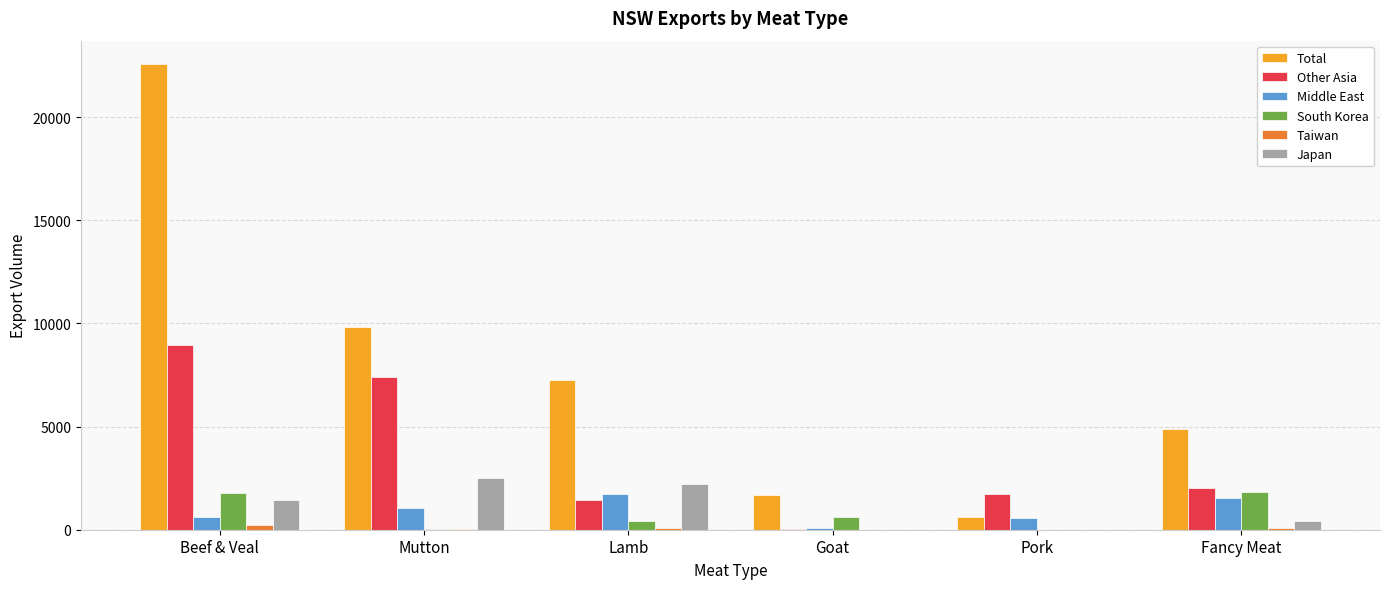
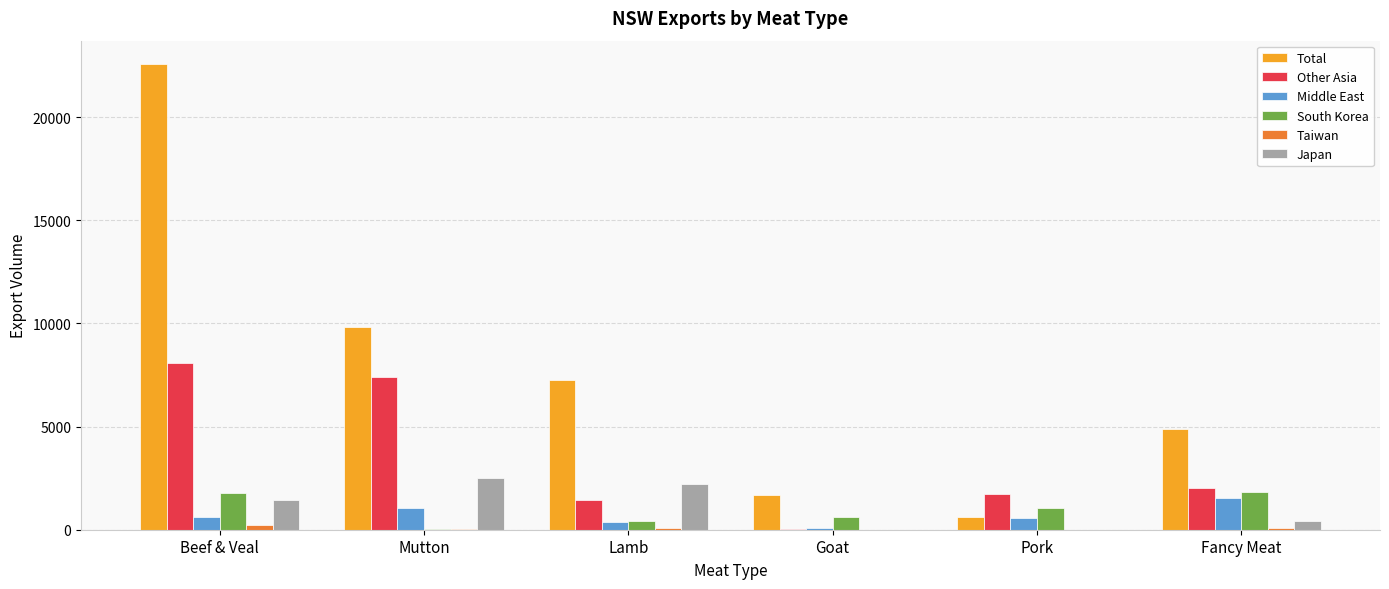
  {
    "Other Asia": {
-     "Beef & Veal": 9000,
+     "Beef & Veal": 8100,
      "Mutton": 7400,
      "Lamb": 1400,
      "Pork": 1700,
      "Fancy Meat": 2000
    },
    "Middle East": {
      "Beef & Veal": 600,
      "Mutton": 1100,
-     "Lamb": 1800,
+     "Lamb": 400,
      "Pork": 500,
      "Fancy Meat": 1600
    },
    "South Korea": {
      "Beef & Veal": 1800,
      "Lamb": 400,
      "Goat": 600,
-     "Pork": 0,
+     "Pork": 1100,
      "Fancy Meat": 1800
    },
    "Japan": {
      "Beef & Veal": 1400,
      "Mutton": 2500,
      "Lamb": 2200,
      "Goat": 0,
      "Pork": 0,
      "Fancy Meat": 400
    }
  }
